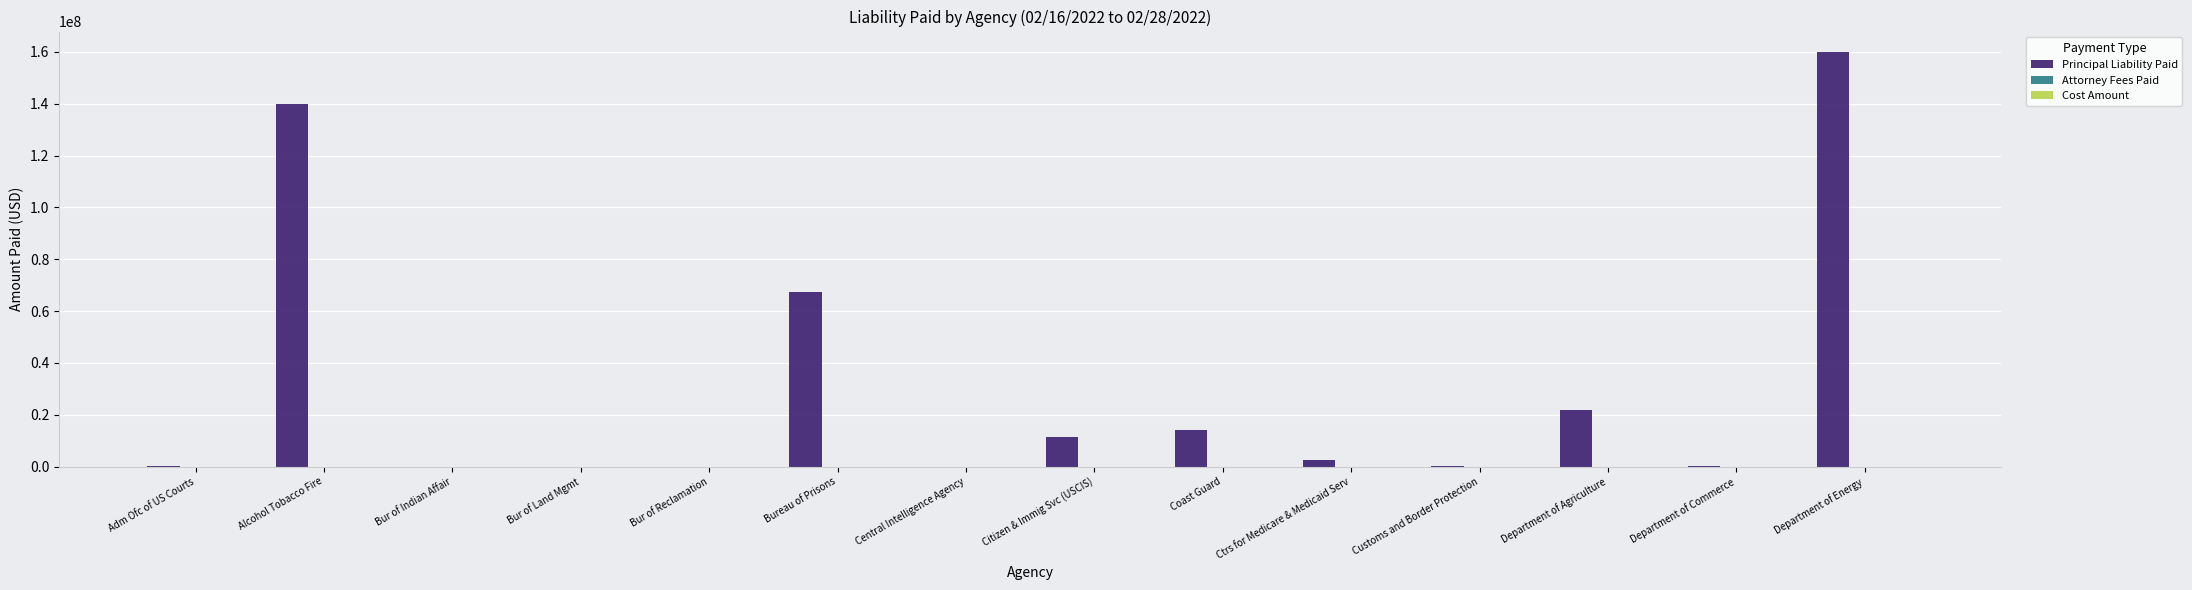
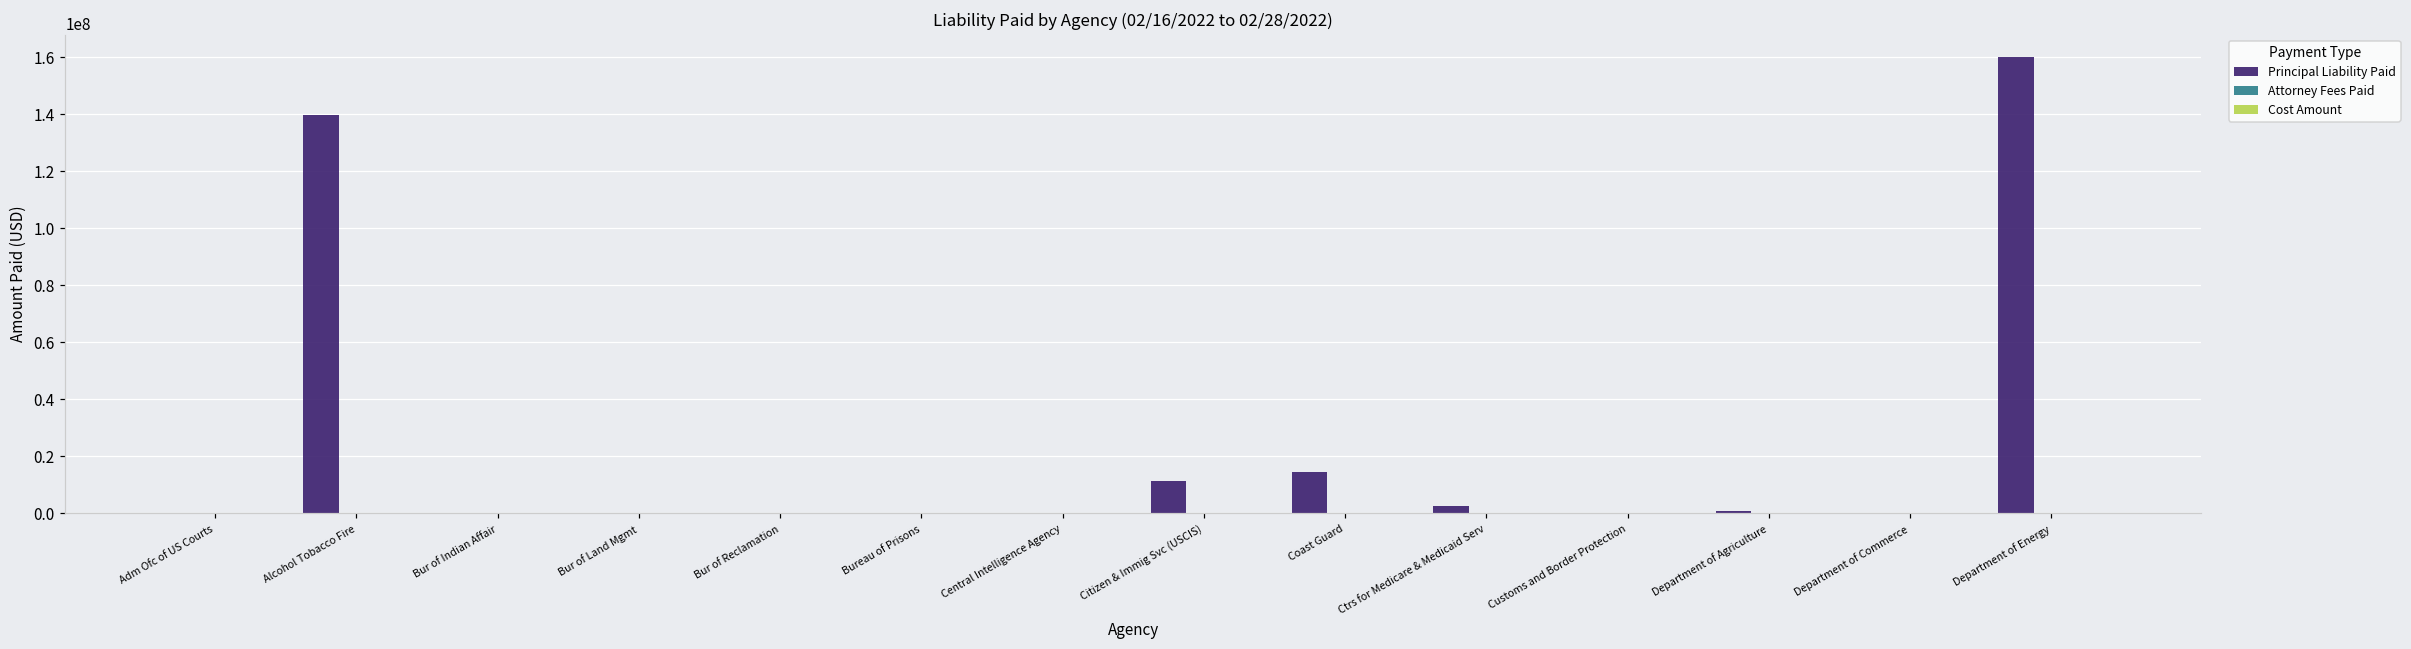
  {
    "Principal Liability Paid": {
      "Alcohol Tobacco Fire": 140000000,
-     "Bureau of Prisons": 67000000,
+     "Bureau of Prisons": 0,
      "Citizen & Immig Svc (USCIS)": 11000000,
      "Coast Guard": 14000000,
      "Ctrs for Medicare & Medicaid Serv": 2000000,
-     "Department of Agriculture": 22000000,
+     "Department of Agriculture": 1000000,
      "Department of Energy": 160000000
    },
    "Attorney Fees Paid": {
      "Adm Ofc of US Courts": 0,
      "Alcohol Tobacco Fire": 0,
      "Bur of Indian Affair": 0,
      "Bur of Land Mgmt": 0,
      "Bur of Reclamation": 0,
      "Bureau of Prisons": 0,
      "Central Intelligence Agency": 0,
      "Citizen & Immig Svc (USCIS)": 0,
      "Coast Guard": 0,
      "Ctrs for Medicare & Medicaid Serv": 0,
      "Customs and Border Protection": 0,
      "Department of Agriculture": 0,
      "Department of Commerce": 0,
      "Department of Energy": 0
    },
    "Cost Amount": {
      "Adm Ofc of US Courts": 0,
      "Alcohol Tobacco Fire": 0,
      "Bur of Indian Affair": 0,
      "Bur of Land Mgmt": 0,
      "Bur of Reclamation": 0,
      "Bureau of Prisons": 0,
      "Central Intelligence Agency": 0,
      "Citizen & Immig Svc (USCIS)": 0,
      "Coast Guard": 0,
      "Ctrs for Medicare & Medicaid Serv": 0,
      "Department of Agriculture": 0,
      "Department of Commerce": 0,
      "Department of Energy": 0
    }
  }
